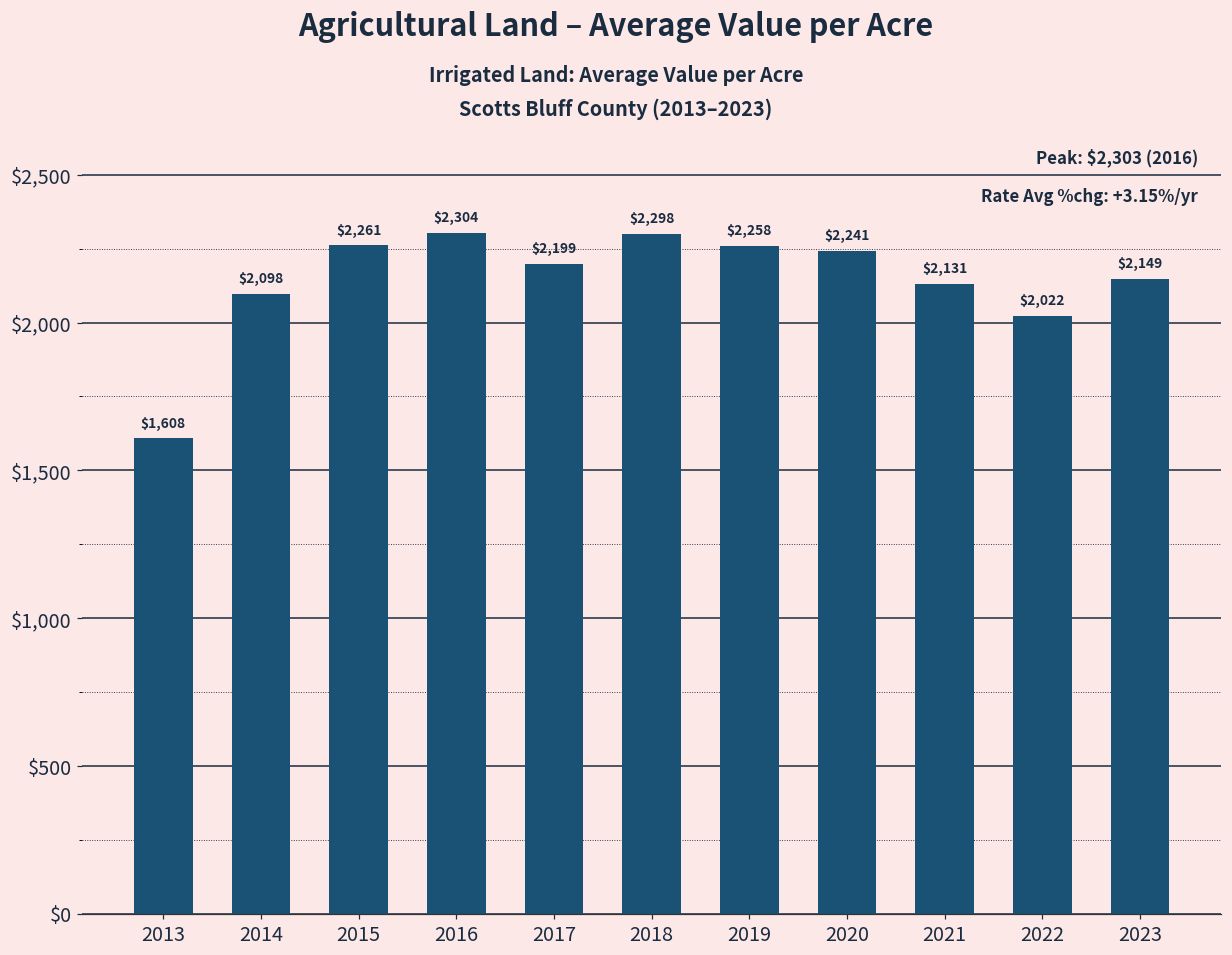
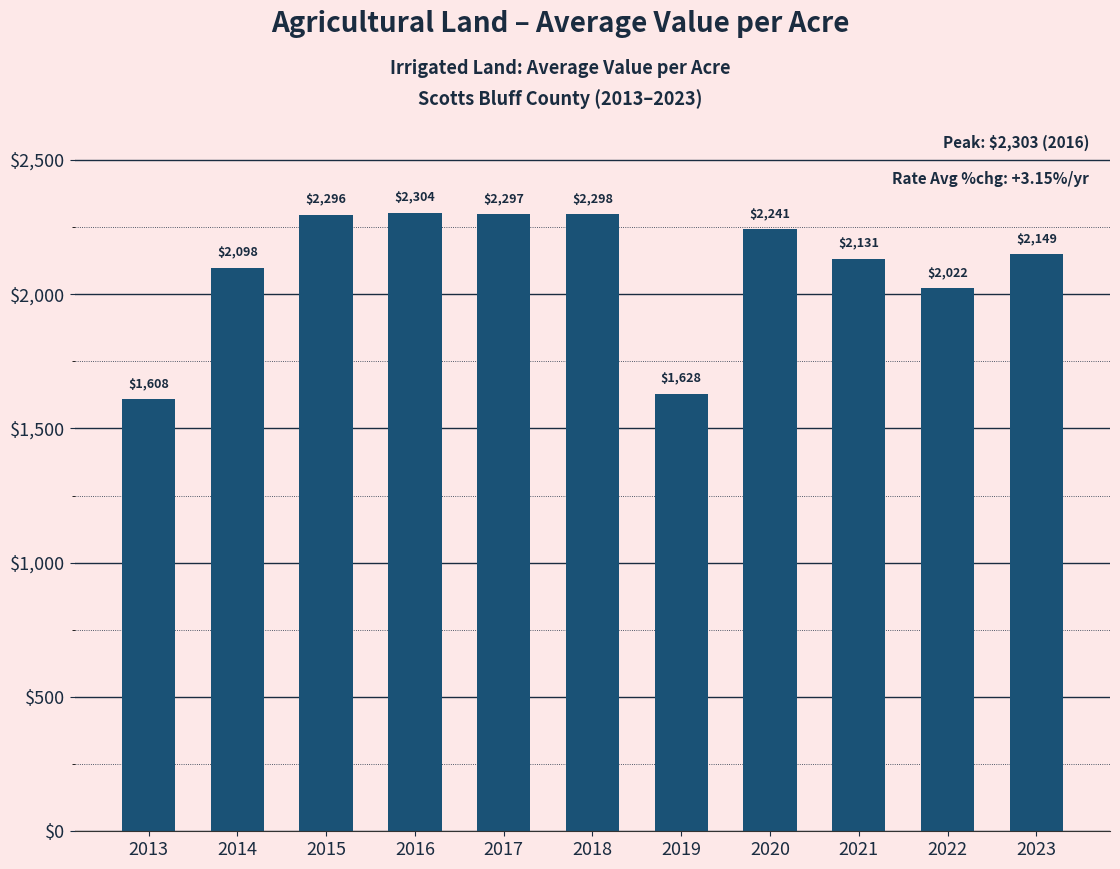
  {
    "2013": "$1,608",
    "2014": "$2,098",
-   "2015": "$2,261",
+   "2015": "$2,296",
    "2016": "$2,304",
-   "2017": "$2,199",
+   "2017": "$2,297",
    "2018": "$2,298",
-   "2019": "$2,258",
+   "2019": "$1,628",
    "2020": "$2,241",
    "2021": "$2,131",
    "2022": "$2,022",
    "2023": "$2,149"
  }
